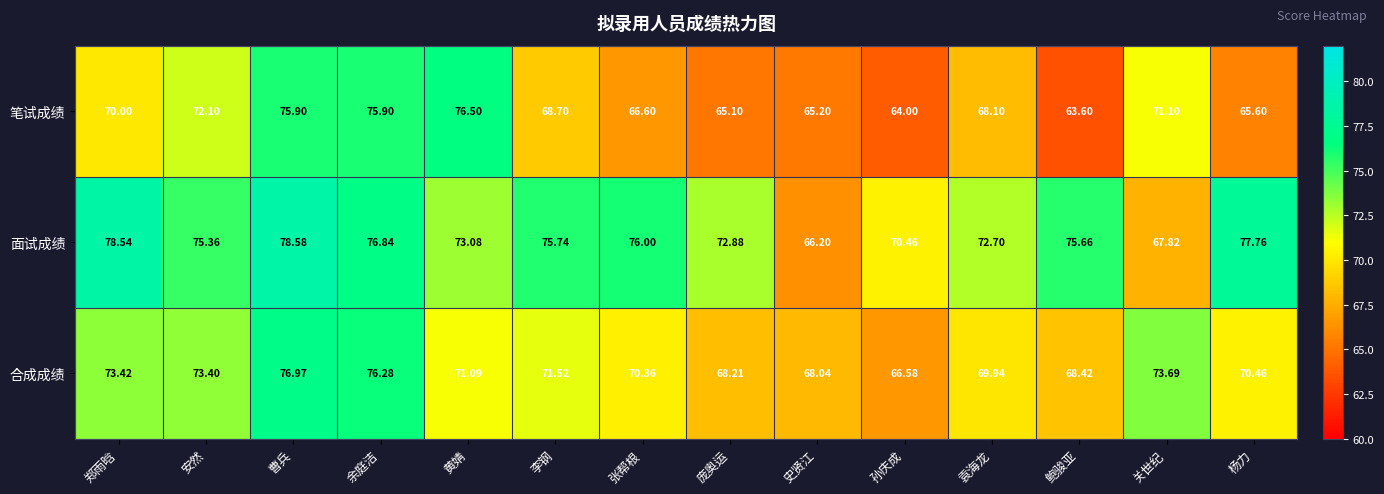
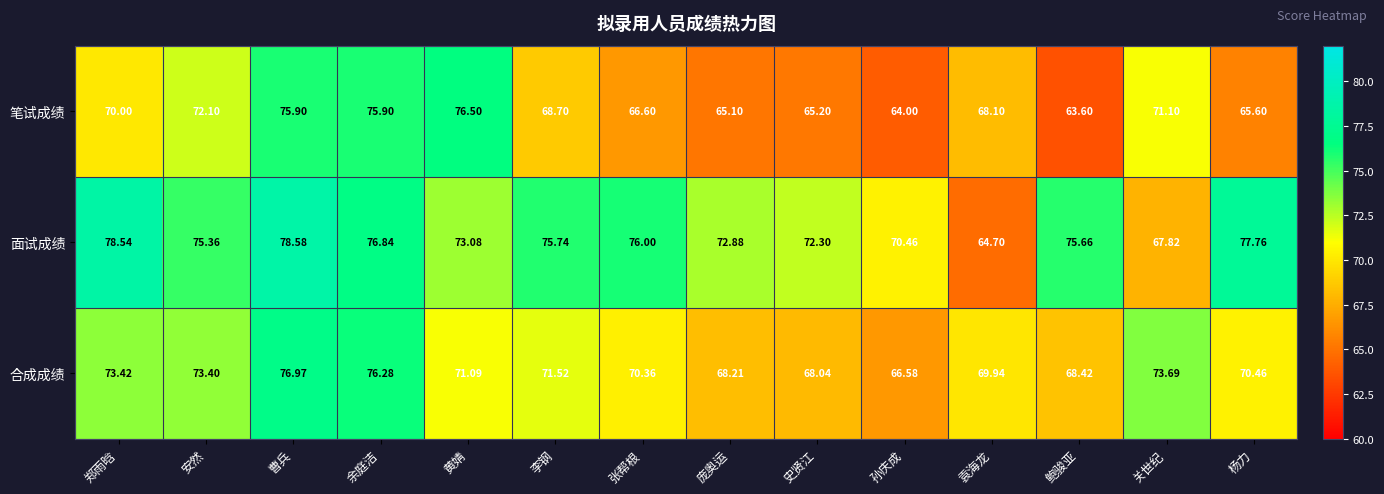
  {
    "笔试成绩": {
      "郑雨晗": 70.00,
      "安然": 72.10,
      "曹兵": 75.90,
      "余庭洁": 75.90,
      "黄婧": 76.50,
      "李钢": 68.70,
      "张帮根": 66.60,
      "庞奥运": 65.10,
      "史贤江": 65.20,
      "孙庆成": 64.00,
      "袁海龙": 68.10,
      "鲍骏亚": 63.60,
      "关世纪": 71.10,
      "杨力": 65.60
    },
    "面试成绩": {
      "郑雨晗": 78.54,
      "安然": 75.36,
      "曹兵": 78.58,
      "余庭洁": 76.84,
      "黄婧": 73.08,
      "李钢": 75.74,
      "张帮根": 76.00,
      "庞奥运": 72.88,
-     "史贤江": 66.20,
+     "史贤江": 72.30,
      "孙庆成": 70.46,
-     "袁海龙": 72.70,
+     "袁海龙": 64.70,
      "鲍骏亚": 75.66,
      "关世纪": 67.82,
      "杨力": 77.76
    },
    "合成成绩": {
      "郑雨晗": 73.42,
      "安然": 73.40,
      "曹兵": 76.97,
      "余庭洁": 76.28,
      "黄婧": 71.09,
      "李钢": 71.52,
      "张帮根": 70.36,
      "庞奥运": 68.21,
      "史贤江": 68.04,
      "孙庆成": 66.58,
      "袁海龙": 69.94,
      "鲍骏亚": 68.42,
      "关世纪": 73.69,
      "杨力": 70.46
    }
  }
